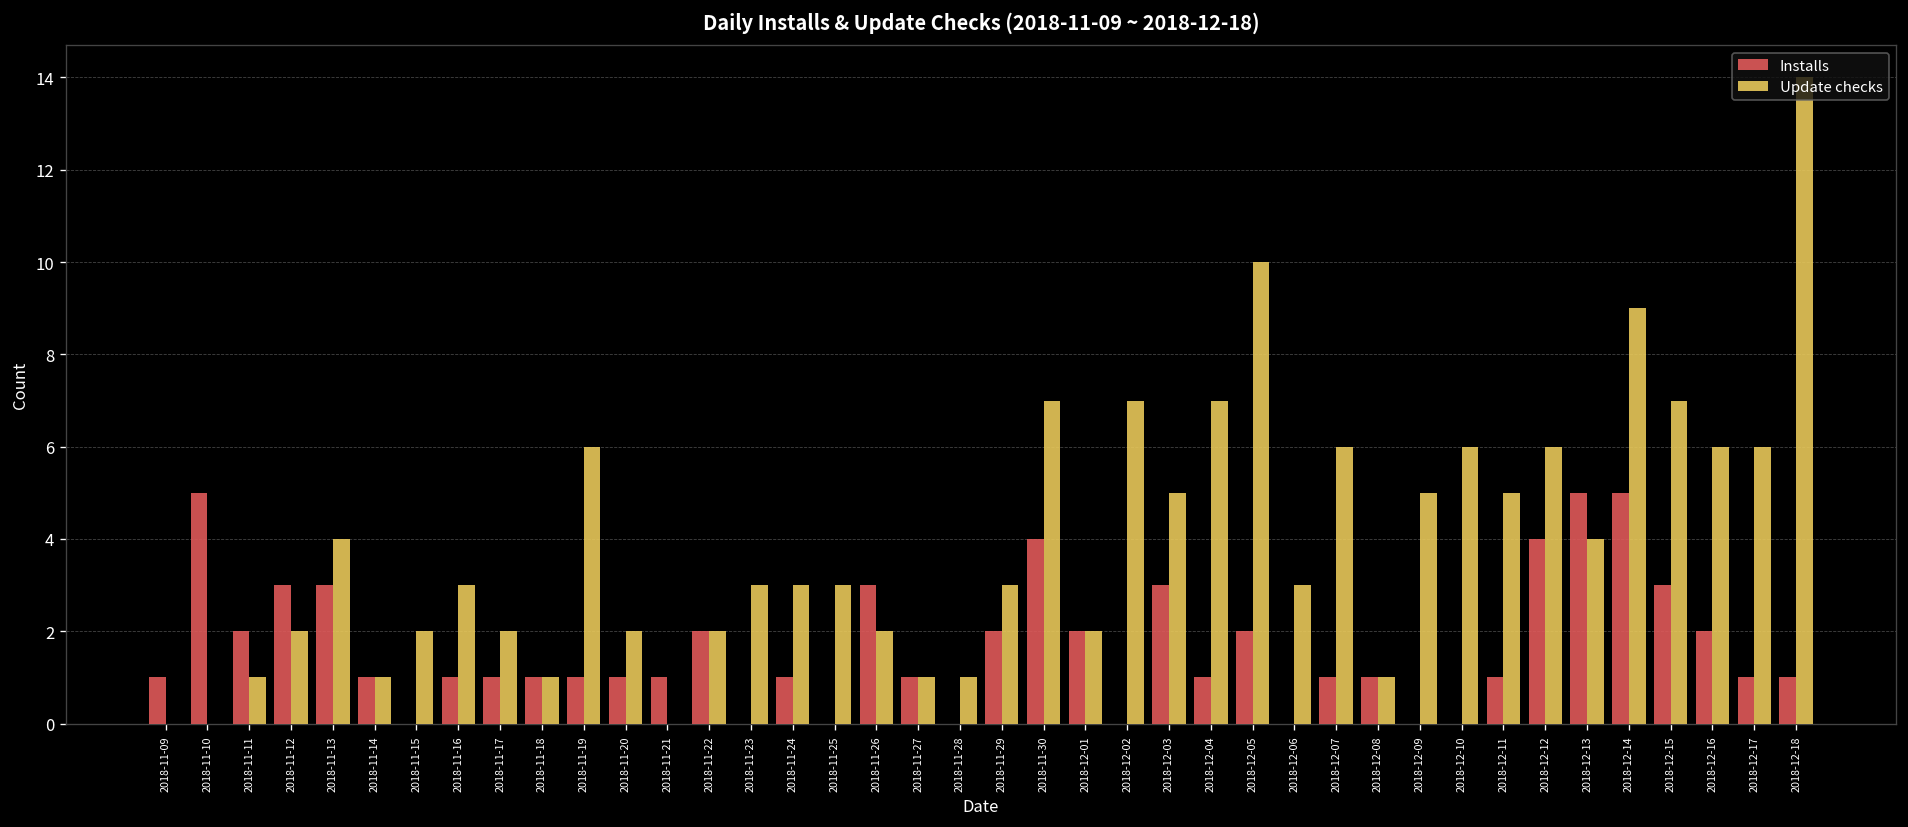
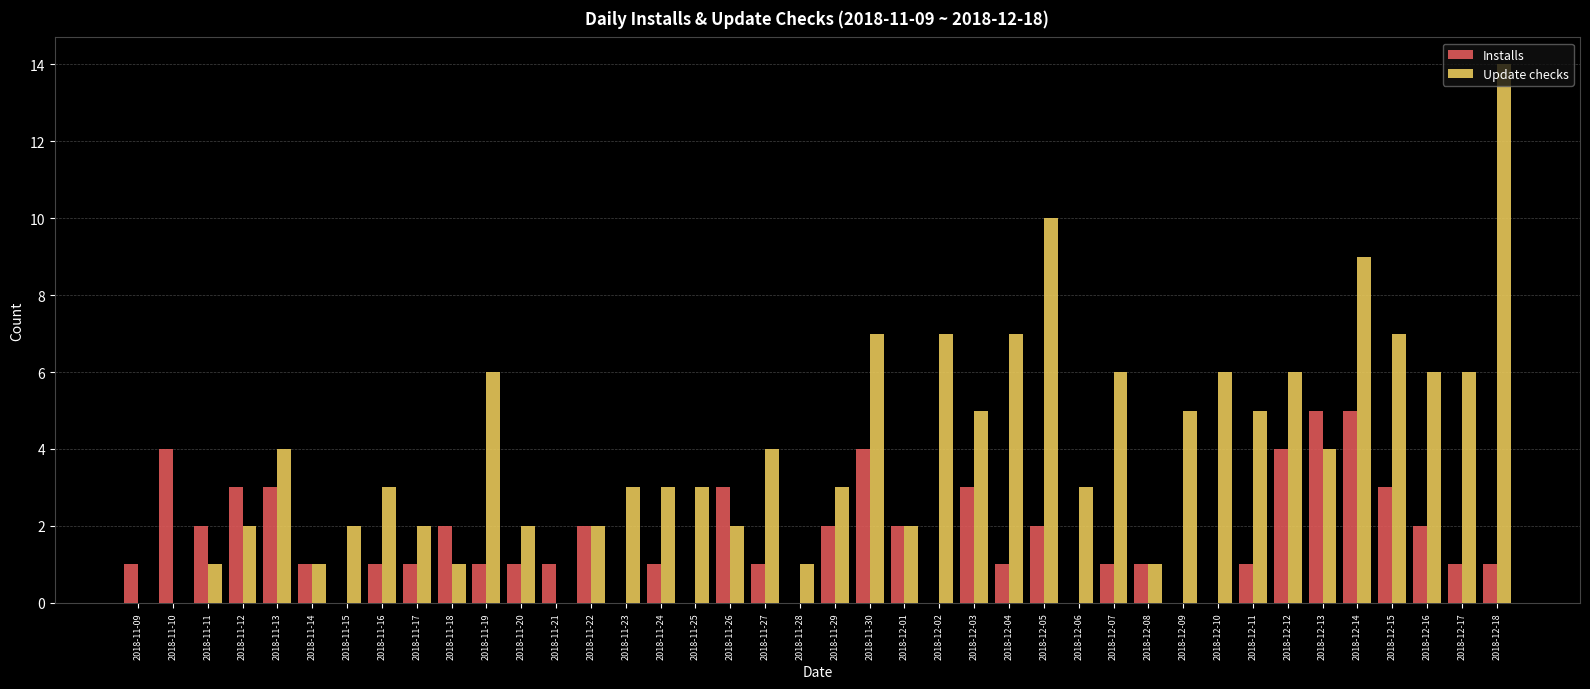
  {
    "Installs": {
      "2018-11-09": 1,
-     "2018-11-10": 5,
+     "2018-11-10": 4,
      "2018-11-11": 2,
      "2018-11-12": 3,
      "2018-11-13": 3,
      "2018-11-14": 1,
      "2018-11-15": 0,
      "2018-11-16": 1,
      "2018-11-17": 1,
-     "2018-11-18": 1,
+     "2018-11-18": 2,
      "2018-11-19": 1,
      "2018-11-20": 1,
      "2018-11-21": 1,
      "2018-11-22": 2,
      "2018-11-23": 0,
      "2018-11-24": 1,
      "2018-11-25": 0,
      "2018-11-26": 3,
      "2018-11-27": 1,
      "2018-11-28": 0,
      "2018-11-29": 2,
      "2018-11-30": 4,
      "2018-12-01": 2,
      "2018-12-02": 0,
      "2018-12-03": 3,
      "2018-12-04": 1,
      "2018-12-05": 2,
      "2018-12-06": 0,
      "2018-12-07": 1,
      "2018-12-08": 1,
      "2018-12-09": 0,
      "2018-12-10": 0,
      "2018-12-11": 1,
      "2018-12-12": 4,
      "2018-12-13": 5,
      "2018-12-14": 5,
      "2018-12-15": 3,
      "2018-12-16": 2,
      "2018-12-17": 1,
      "2018-12-18": 1
    },
    "Update checks": {
      "2018-11-09": 0,
      "2018-11-10": 0,
      "2018-11-11": 1,
      "2018-11-12": 2,
      "2018-11-13": 4,
      "2018-11-14": 1,
      "2018-11-15": 2,
      "2018-11-16": 3,
      "2018-11-17": 2,
      "2018-11-18": 1,
      "2018-11-19": 6,
      "2018-11-20": 2,
      "2018-11-21": 0,
      "2018-11-22": 2,
      "2018-11-23": 3,
      "2018-11-24": 3,
      "2018-11-25": 3,
      "2018-11-26": 2,
-     "2018-11-27": 1,
+     "2018-11-27": 4,
      "2018-11-28": 1,
      "2018-11-29": 3,
      "2018-11-30": 7,
      "2018-12-01": 2,
      "2018-12-02": 7,
      "2018-12-03": 5,
      "2018-12-04": 7,
      "2018-12-05": 10,
      "2018-12-06": 3,
      "2018-12-07": 6,
      "2018-12-08": 1,
      "2018-12-09": 5,
      "2018-12-10": 6,
      "2018-12-11": 5,
      "2018-12-12": 6,
      "2018-12-13": 4,
      "2018-12-14": 9,
      "2018-12-15": 7,
      "2018-12-16": 6,
      "2018-12-17": 6
    }
  }
